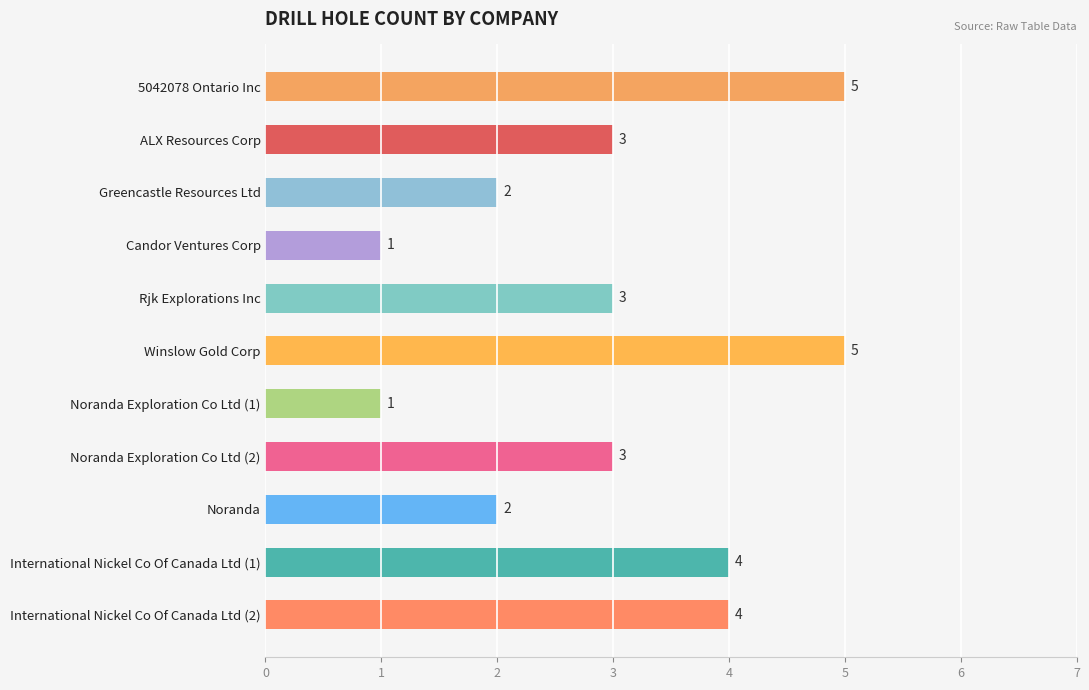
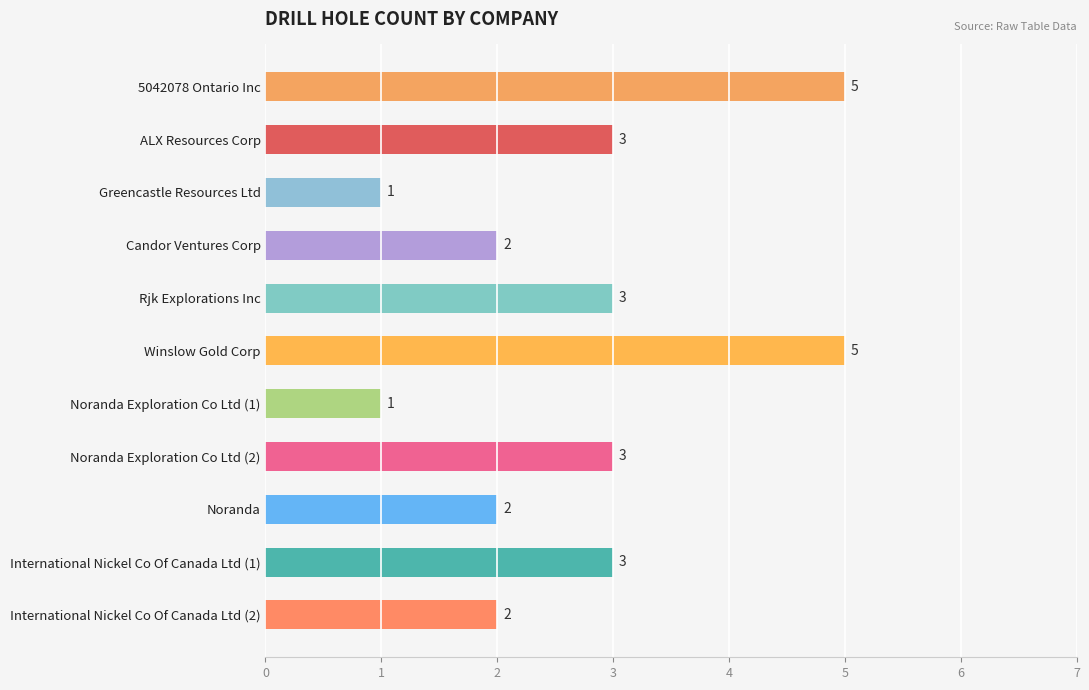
  {
    "5042078 Ontario Inc": 5,
    "ALX Resources Corp": 3,
-   "Greencastle Resources Ltd": 2,
-   "Candor Ventures Corp": 1,
+   "Greencastle Resources Ltd": 1,
+   "Candor Ventures Corp": 2,
    "Rjk Explorations Inc": 3,
    "Winslow Gold Corp": 5,
    "Noranda Exploration Co Ltd (1)": 1,
    "Noranda Exploration Co Ltd (2)": 3,
    "Noranda": 2,
-   "International Nickel Co Of Canada Ltd (1)": 4,
-   "International Nickel Co Of Canada Ltd (2)": 4
+   "International Nickel Co Of Canada Ltd (1)": 3,
+   "International Nickel Co Of Canada Ltd (2)": 2
  }
